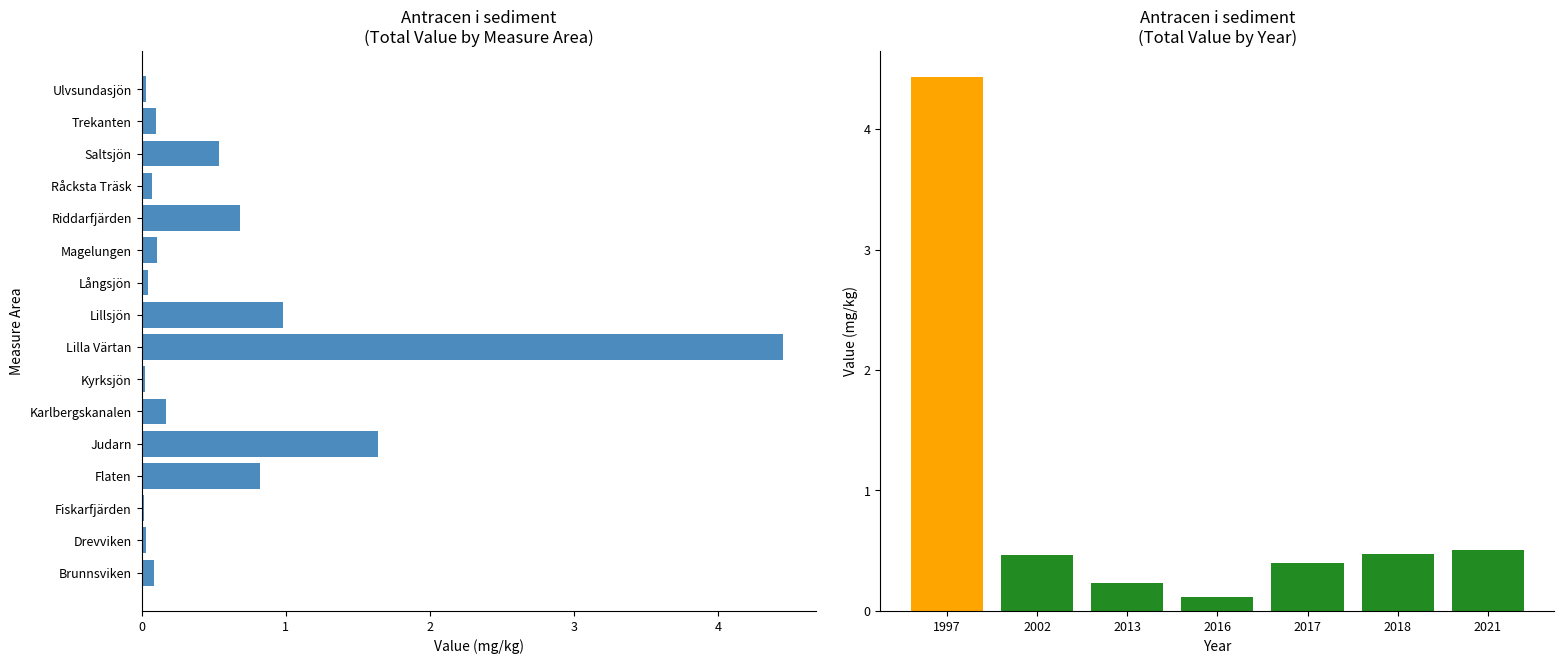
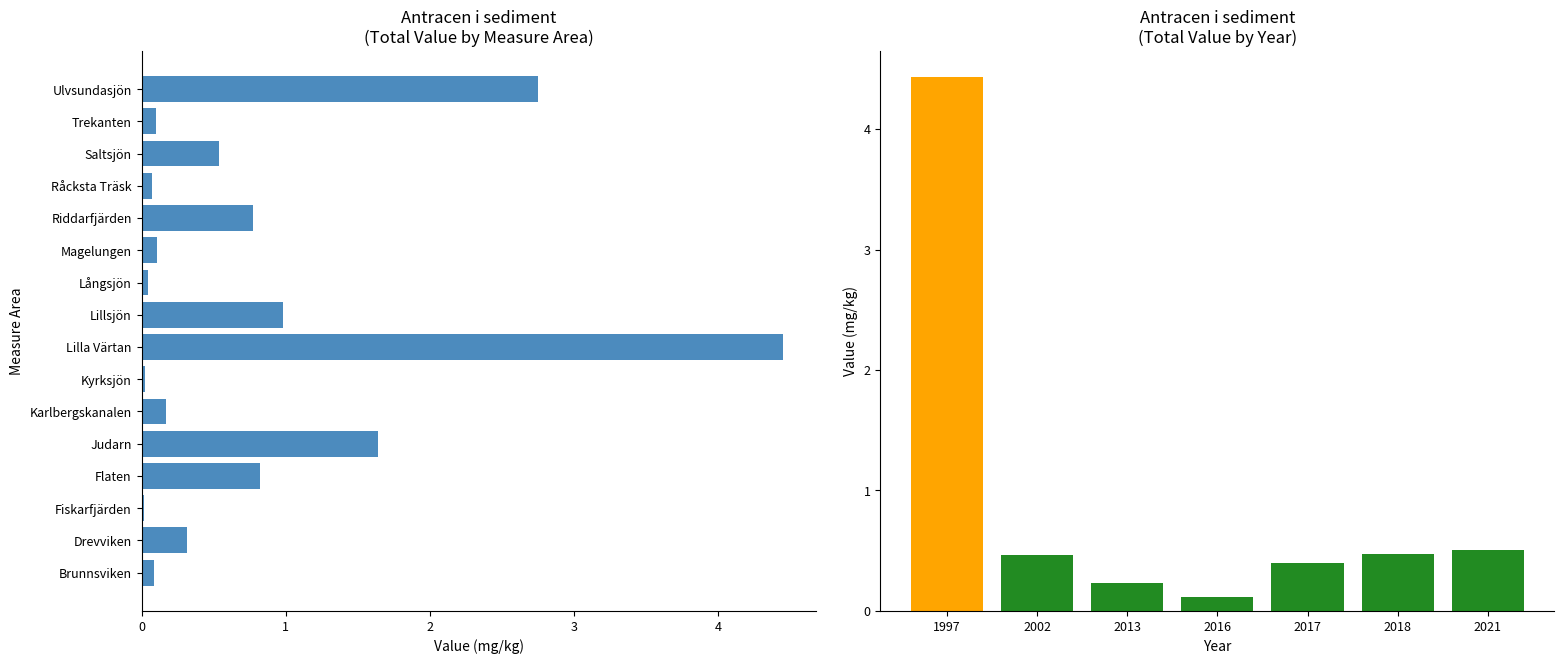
  {
    "Antracen i sediment (Total Value by Measure Area)": {
-     "Ulvsundasjön": 0.03,
+     "Ulvsundasjön": 2.75,
      "Trekanten": 0.10,
      "Saltsjön": 0.54,
      "Råcksta Träsk": 0.07,
-     "Riddarfjärden": 0.68,
+     "Riddarfjärden": 0.77,
      "Magelungen": 0.10,
      "Långsjön": 0.05,
      "Lillsjön": 0.98,
      "Lilla Värtan": 4.46,
      "Kyrksjön": 0.03,
      "Karlbergskanalen": 0.17,
      "Judarn": 1.64,
      "Flaten": 0.82,
      "Fiskarfjärden": 0.02,
-     "Drevviken": 0.03,
+     "Drevviken": 0.32,
      "Brunnsviken": 0.08
    },
    "Antracen i sediment (Total Value by Year)": {
      "1997": 4.43,
      "2002": 0.46,
      "2013": 0.23,
      "2016": 0.12,
      "2017": 0.40,
      "2018": 0.47,
      "2021": 0.50
    }
  }
